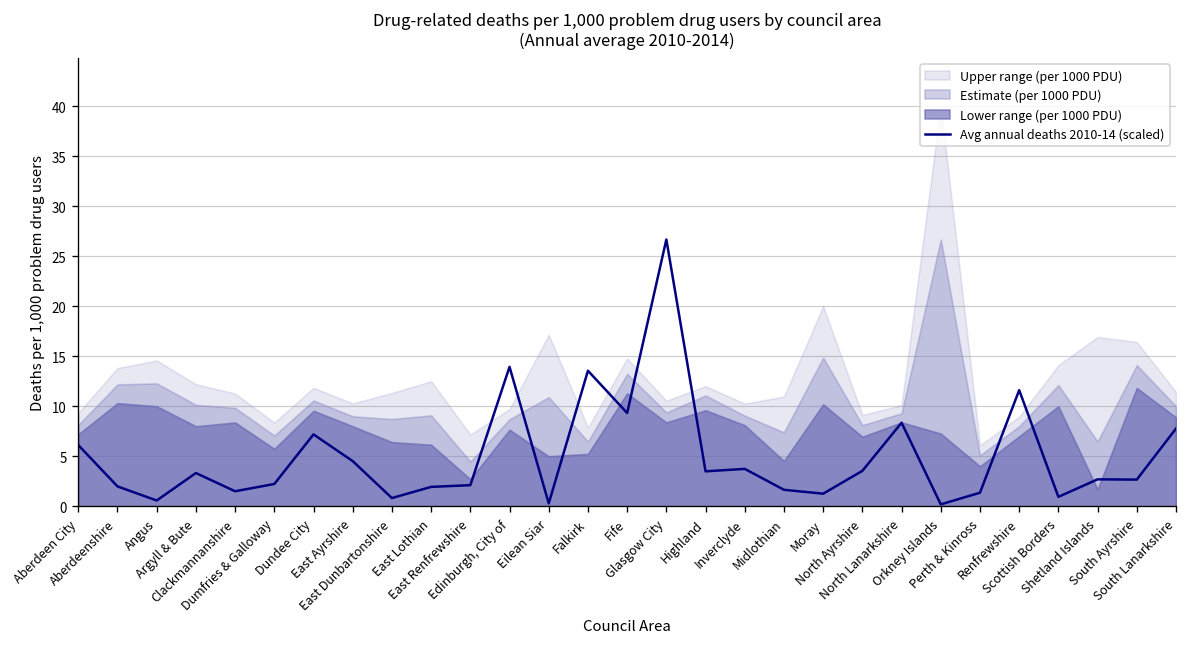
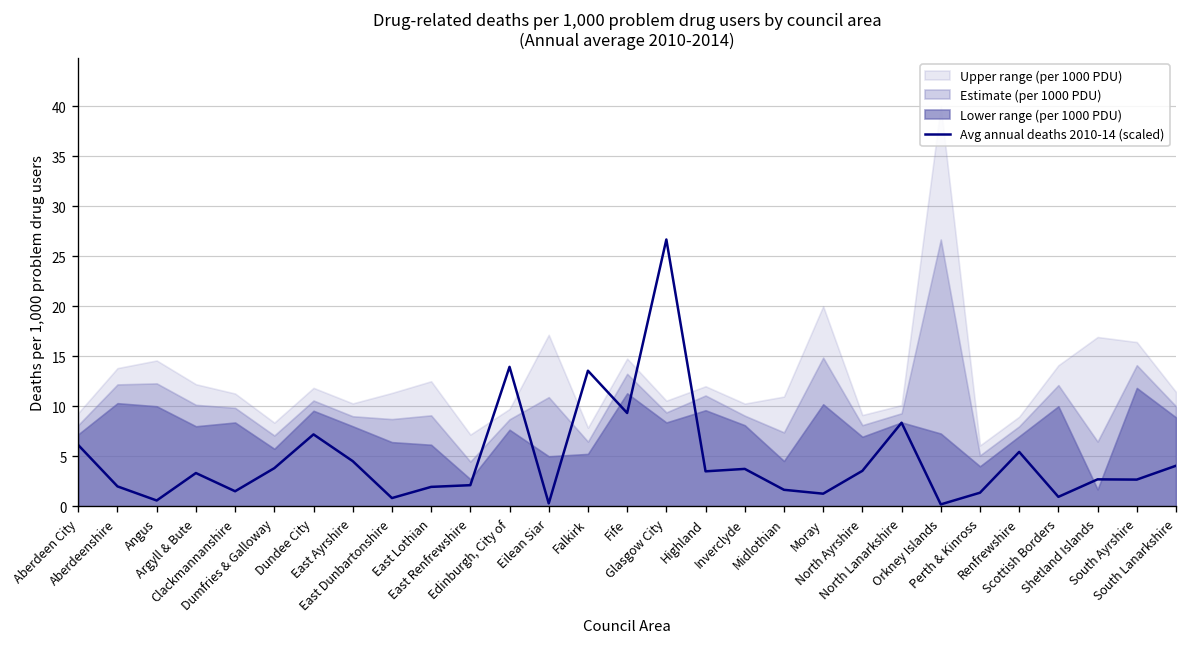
  {
    "Avg annual deaths 2010-14 (scaled)": {
      "Aberdeen City": 6,
      "Aberdeenshire": 2,
      "Angus": 1,
      "Argyll & Bute": 3,
      "Clackmannanshire": 2,
-     "Dumfries & Galloway": 2,
+     "Dumfries & Galloway": 4,
      "Dundee City": 7,
      "East Ayrshire": 5,
      "East Dunbartonshire": 1,
      "East Lothian": 2,
      "East Renfrewshire": 2,
      "Edinburgh, City of": 14,
      "Eilean Siar": 0,
      "Falkirk": 14,
      "Fife": 9,
      "Glasgow City": 27,
      "Highland": 3,
      "Inverclyde": 4,
      "Midlothian": 2,
      "Moray": 1,
      "North Ayrshire": 4,
      "Orkney Islands": 0,
      "Perth & Kinross": 1,
-     "Renfrewshire": 12,
+     "Renfrewshire": 5,
      "Scottish Borders": 1,
      "Shetland Islands": 3,
      "South Ayrshire": 3,
-     "South Lanarkshire": 8
+     "South Lanarkshire": 4
    }
  }
